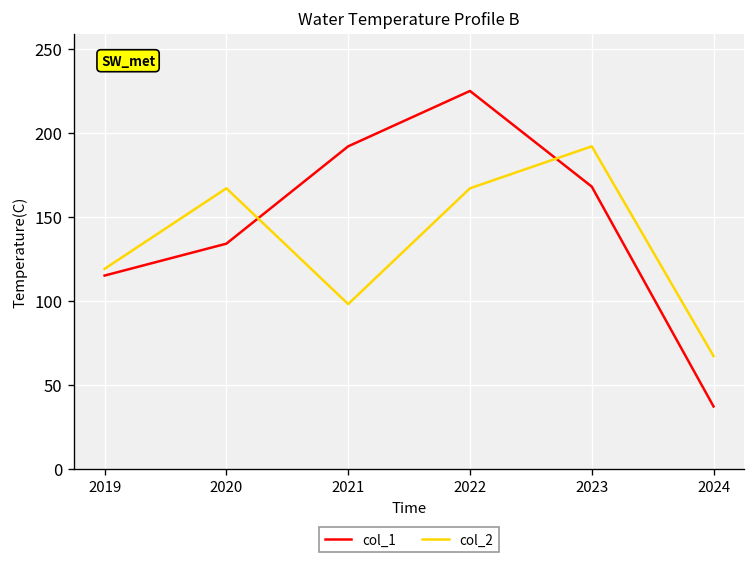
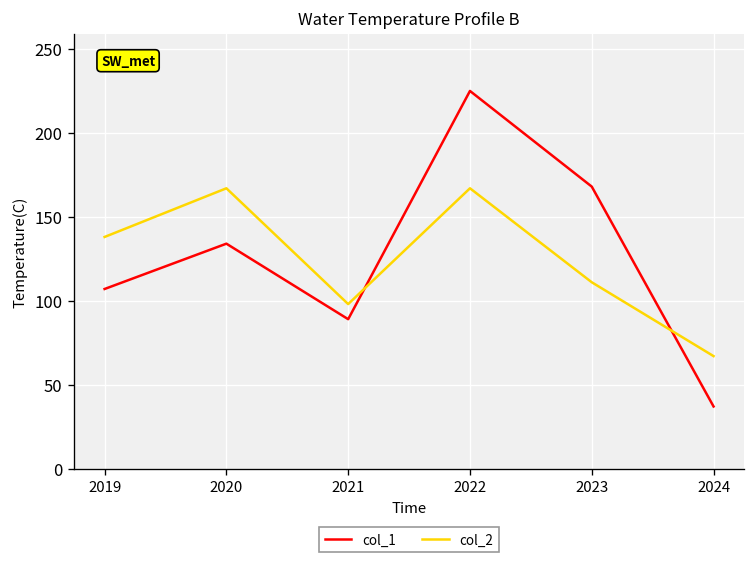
  {
    "col_1": {
-     "2019": 115,
+     "2019": 107,
      "2020": 134,
-     "2021": 192,
+     "2021": 89,
      "2022": 225,
      "2023": 168,
      "2024": 37
    },
    "col_2": {
-     "2019": 119,
+     "2019": 138,
      "2020": 167,
      "2021": 98,
      "2022": 167,
-     "2023": 192,
+     "2023": 111,
      "2024": 67
    }
  }
